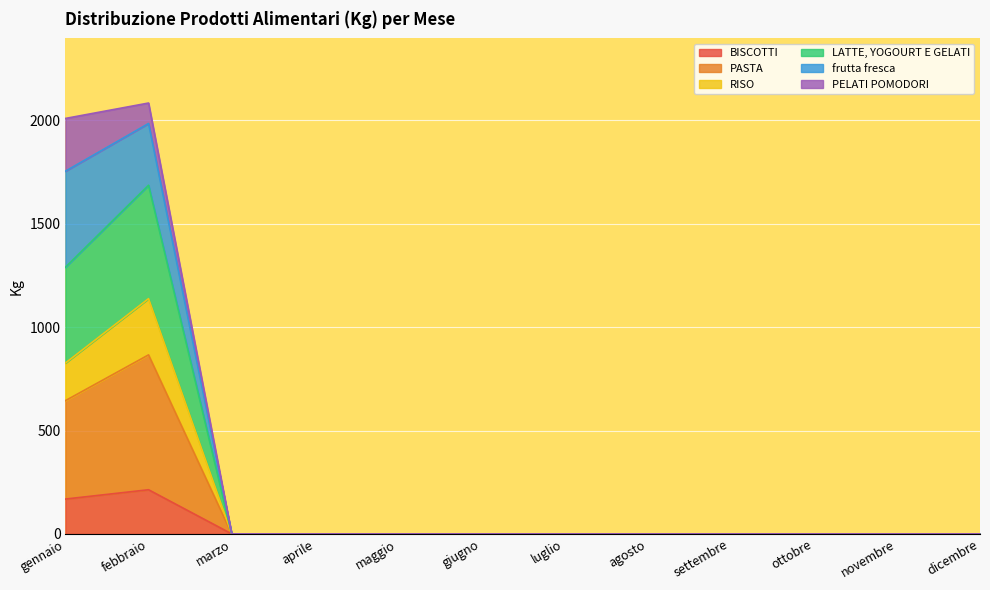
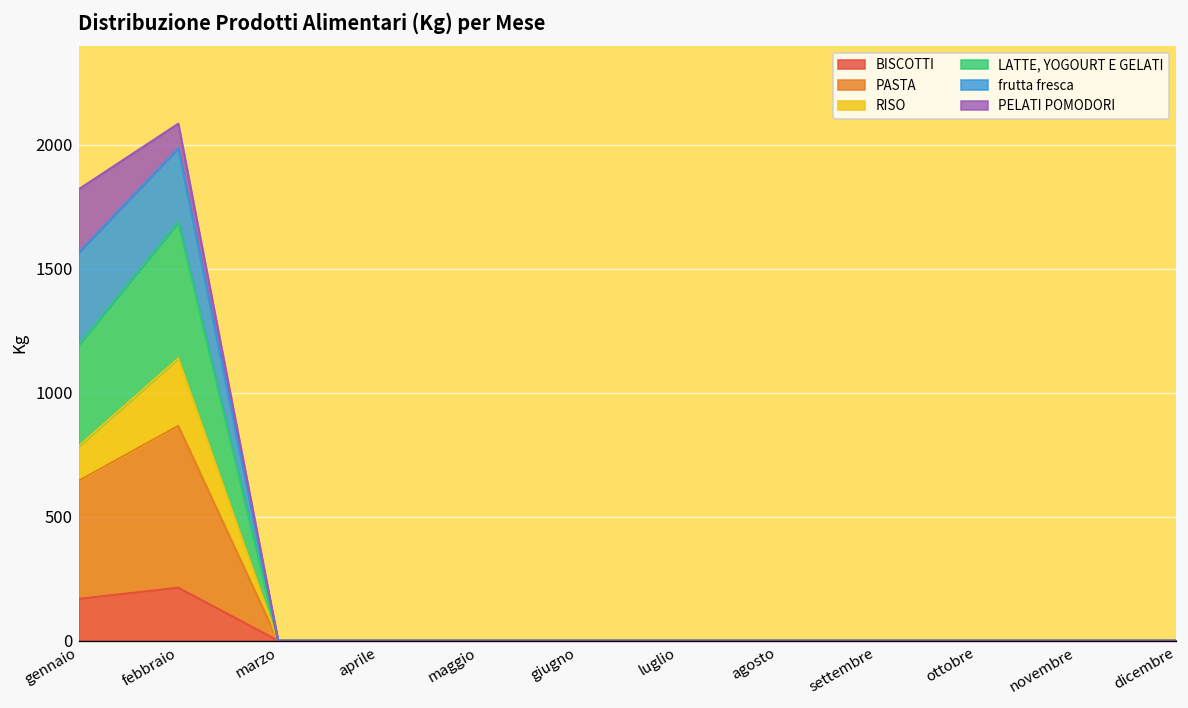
  {
    "RISO": {
-     "gennaio": 180,
+     "gennaio": 140,
      "febbraio": 270
    },
    "LATTE, YOGOURT E GELATI": {
-     "gennaio": 460,
+     "gennaio": 410,
      "febbraio": 550
    },
    "frutta fresca": {
-     "gennaio": 460,
+     "gennaio": 370,
      "febbraio": 300
    },
    "PELATI POMODORI": {
      "gennaio": 260,
      "febbraio": 100
    }
  }
